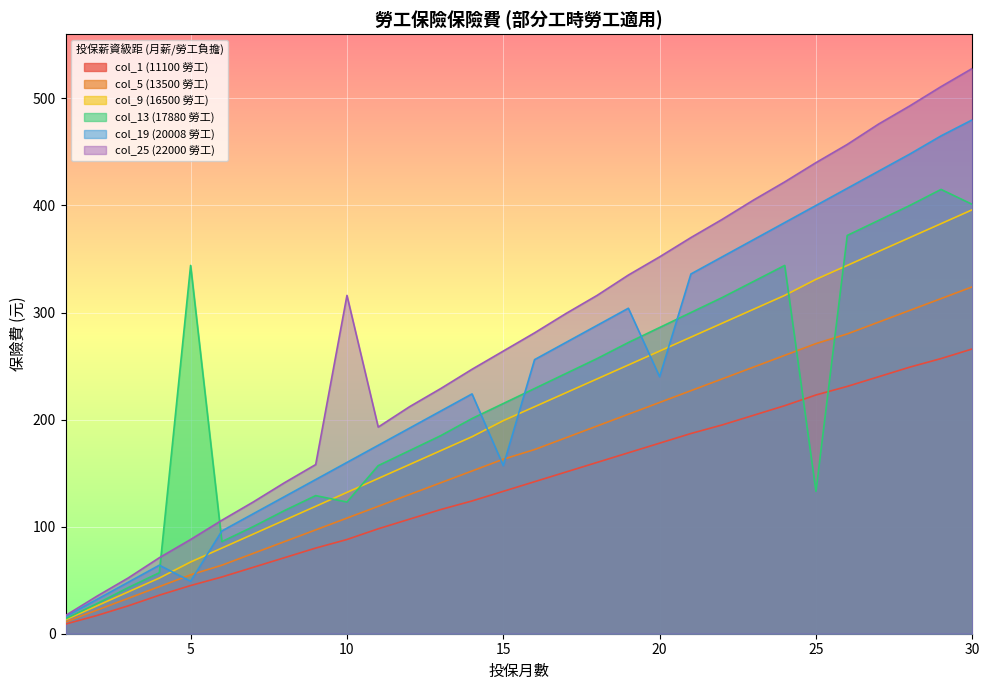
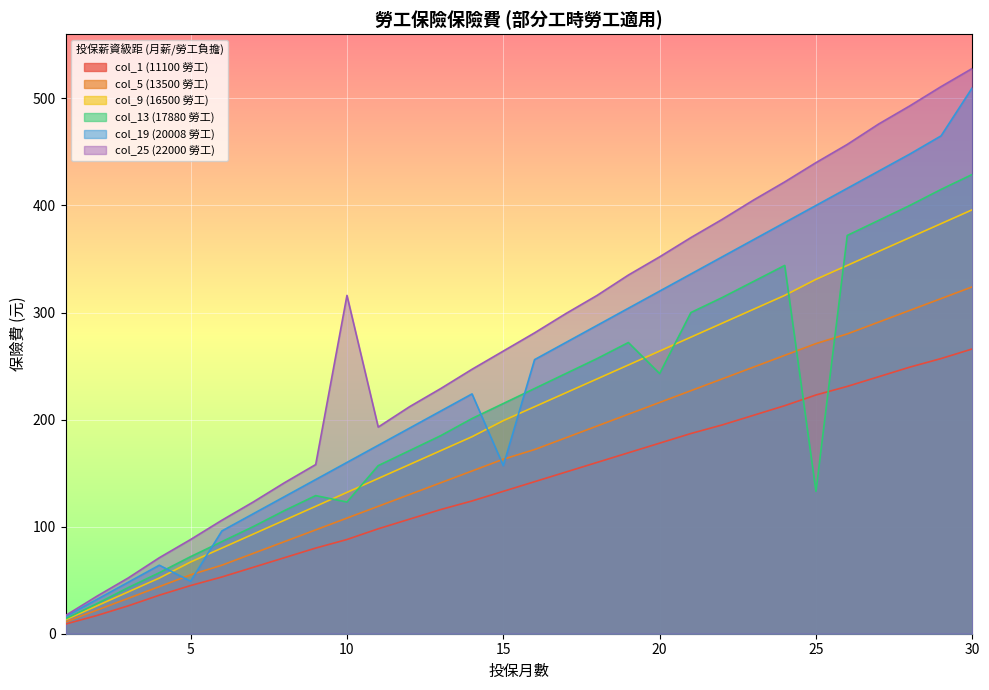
  {
    "col_13 (17880 勞工)": {
-     "5": 344,
+     "5": 72,
      "10": 123,
      "15": 215,
-     "20": 286,
+     "20": 243,
      "25": 133,
-     "30": 401
+     "30": 429
    },
    "col_19 (20008 勞工)": {
      "5": 49,
      "10": 160,
      "15": 157,
-     "20": 240,
+     "20": 320,
      "25": 400,
-     "30": 480
+     "30": 510
    },
    "col_25 (22000 勞工)": {
      "5": 88,
      "10": 316,
      "15": 264,
      "20": 352,
      "25": 440,
      "30": 528
    }
  }
